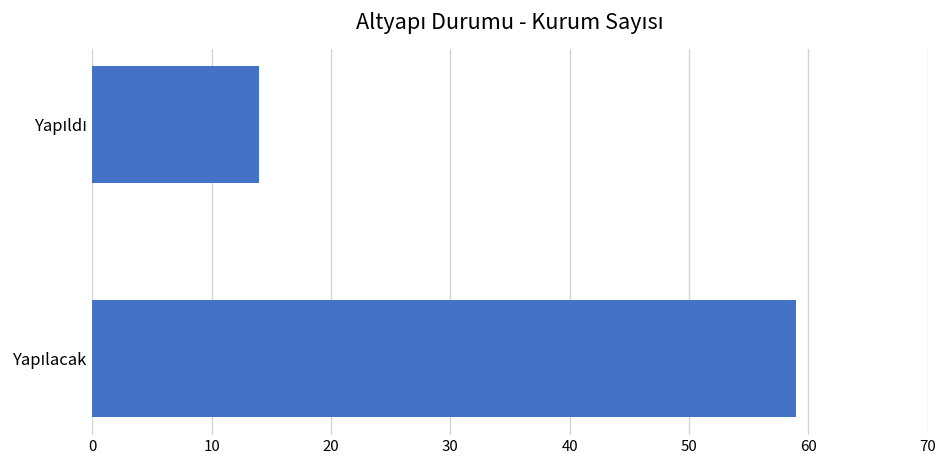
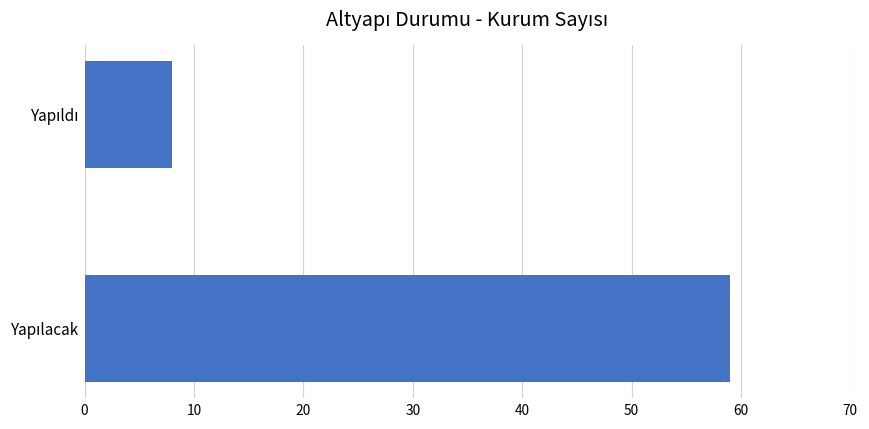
  {
-   "Yapıldı": 14,
+   "Yapıldı": 8,
    "Yapılacak": 59
  }
